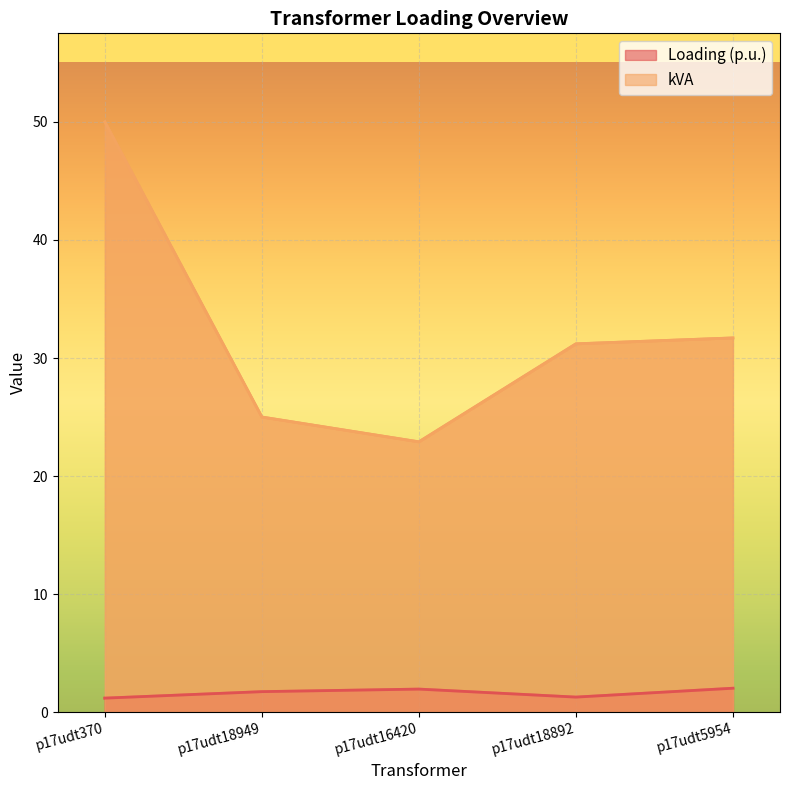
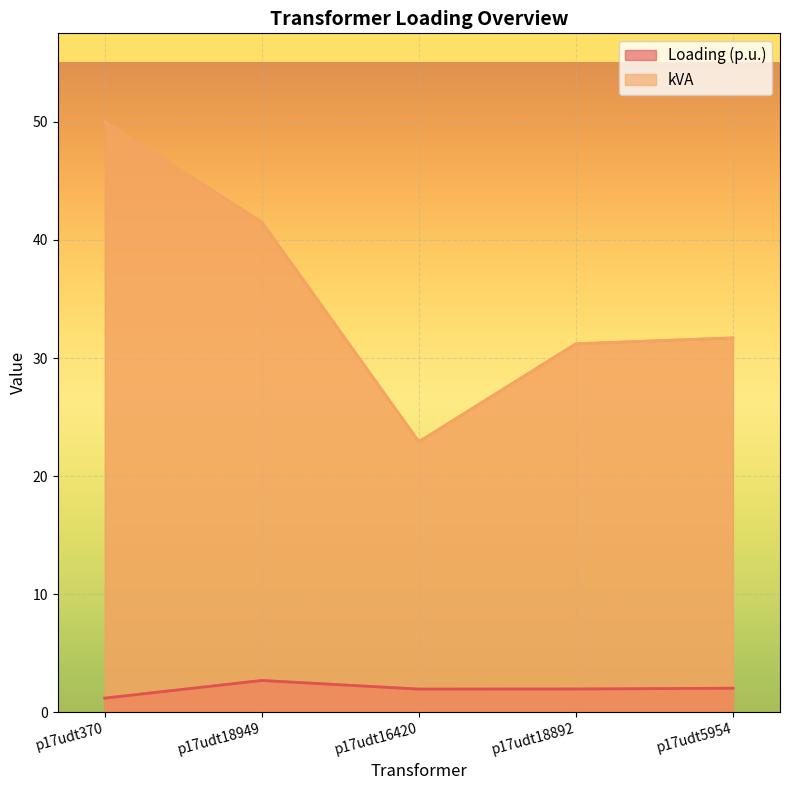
  {
    "Loading (p.u.)": {
      "p17udt370": 1.2,
-     "p17udt18949": 1.7,
+     "p17udt18949": 2.7,
      "p17udt16420": 2.0,
-     "p17udt18892": 1.3,
+     "p17udt18892": 2.0,
      "p17udt5954": 2.0
    },
    "kVA": {
      "p17udt370": 50.0,
-     "p17udt18949": 25.0,
+     "p17udt18949": 41.5,
      "p17udt16420": 22.9,
      "p17udt18892": 31.2,
      "p17udt5954": 31.7
    }
  }
